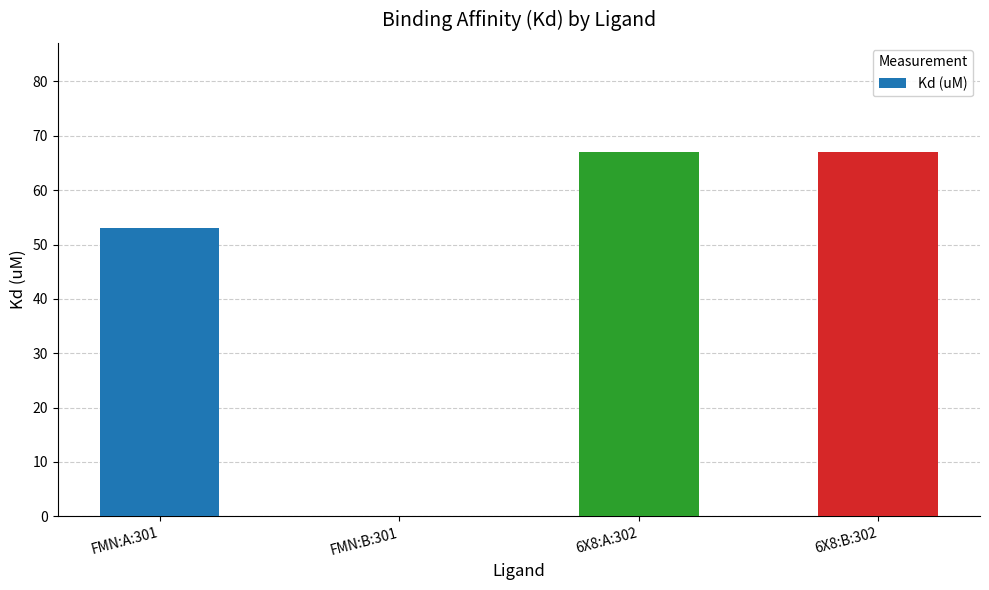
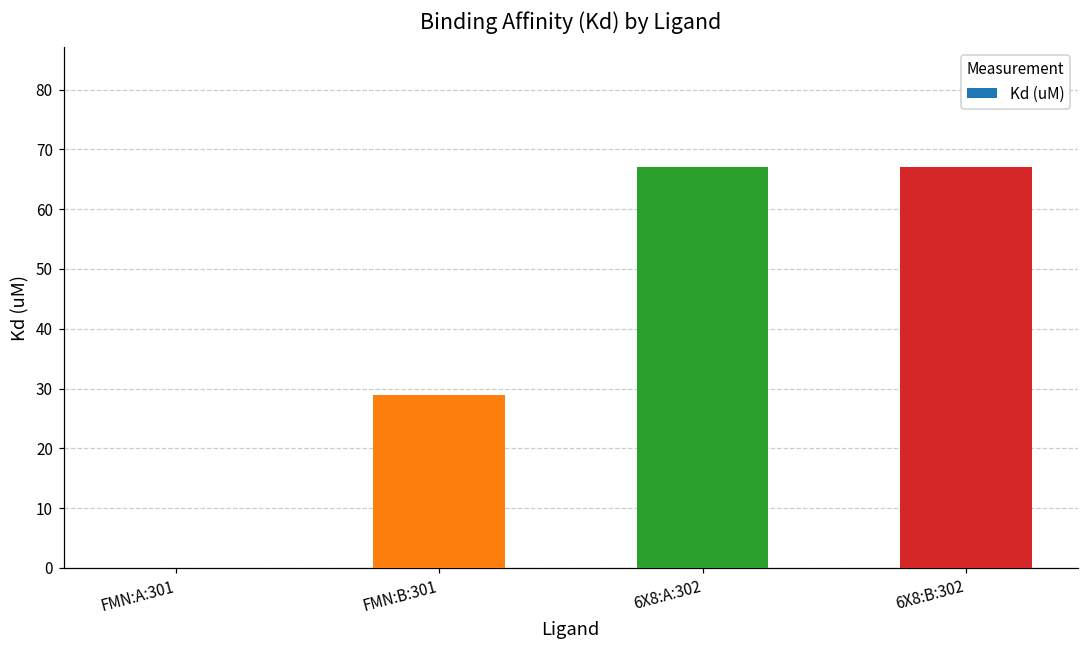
  {
-   "FMN:A:301": 53,
-   "FMN:B:301": 0,
+   "FMN:A:301": 0,
+   "FMN:B:301": 29,
    "6X8:A:302": 67,
    "6X8:B:302": 67
  }
